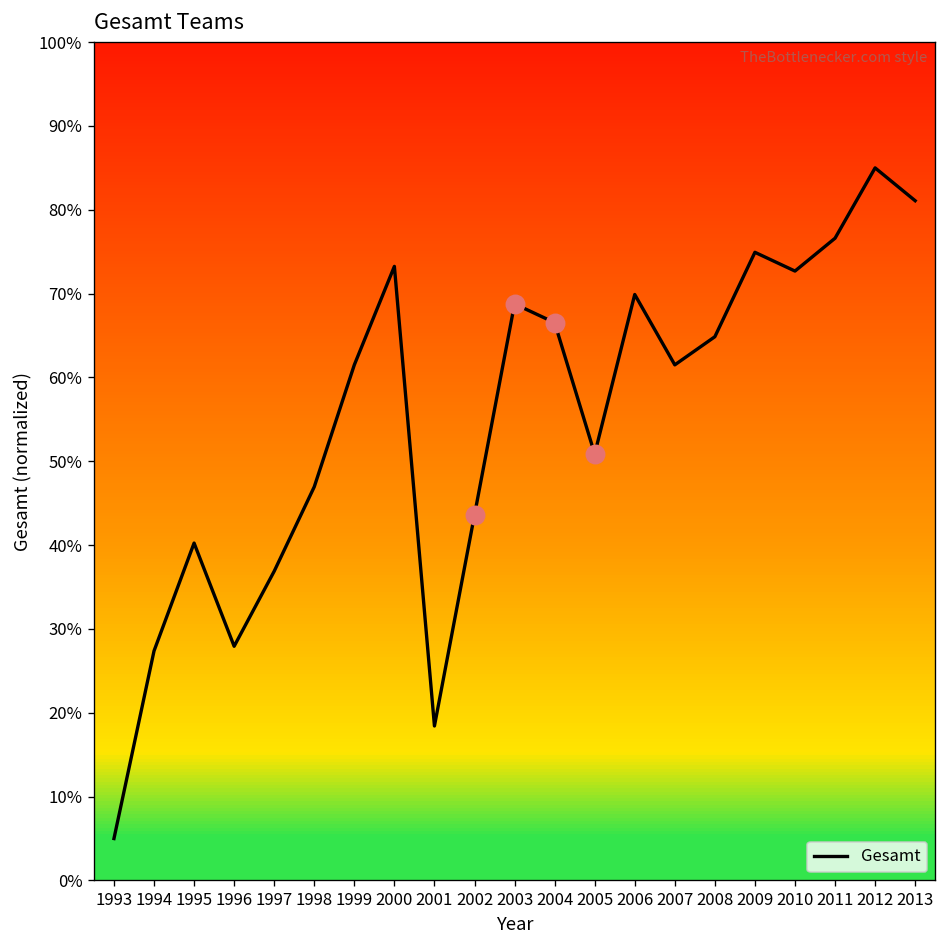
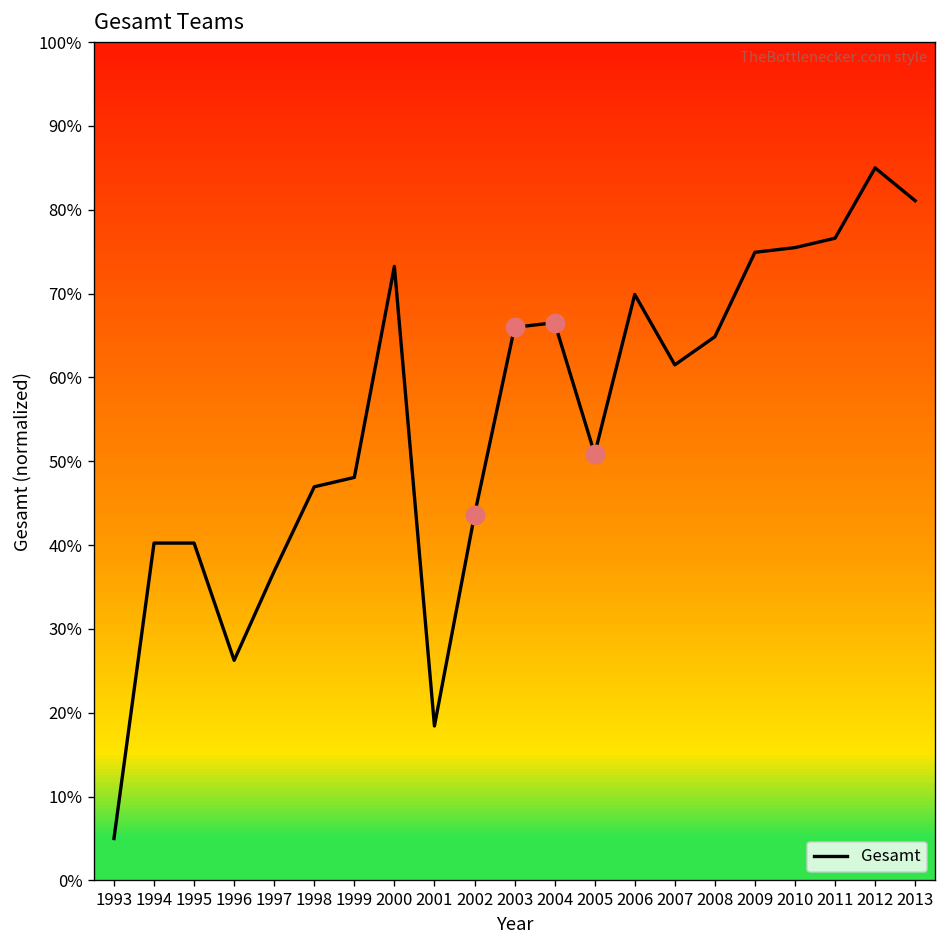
  {
    "Gesamt": {
      "1993": "5%",
-     "1994": "27%",
+     "1994": "40%",
      "1995": "40%",
-     "1996": "28%",
+     "1996": "26%",
      "1997": "37%",
      "1998": "47%",
-     "1999": "62%",
+     "1999": "48%",
      "2000": "73%",
      "2001": "18%",
-     "2003": "69%",
+     "2003": "66%",
      "2006": "70%",
      "2007": "62%",
      "2008": "65%",
      "2009": "75%",
-     "2010": "73%",
+     "2010": "75%",
      "2011": "77%",
      "2012": "85%",
      "2013": "81%"
    }
  }
